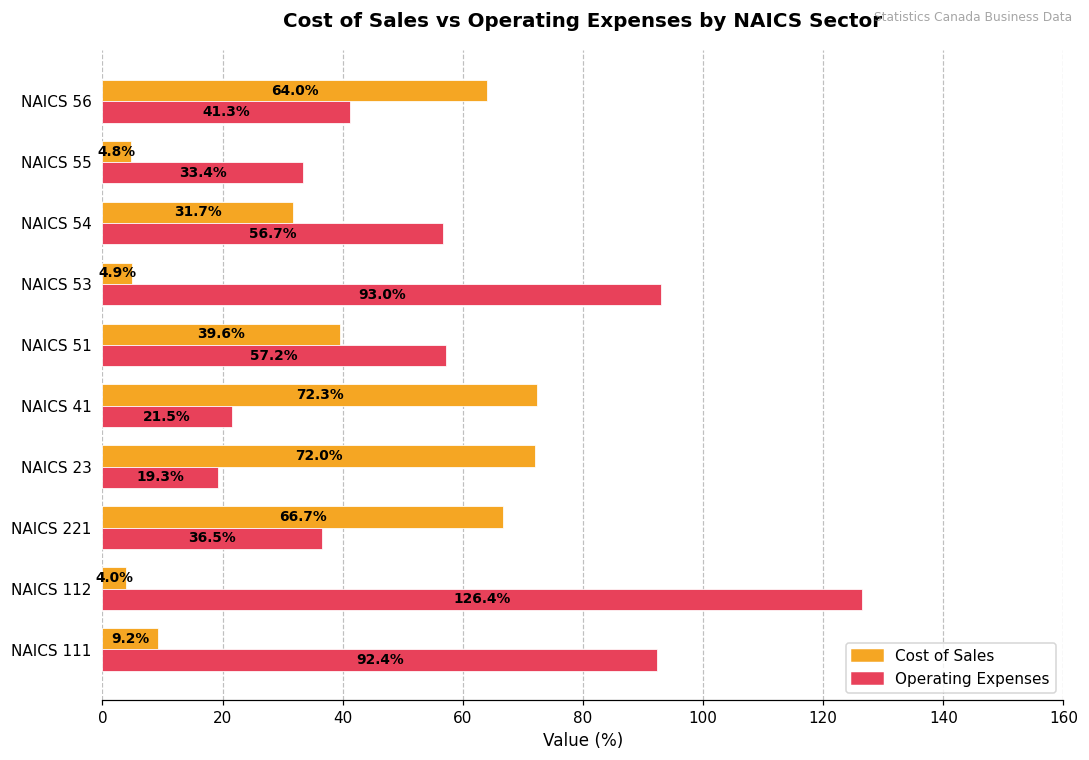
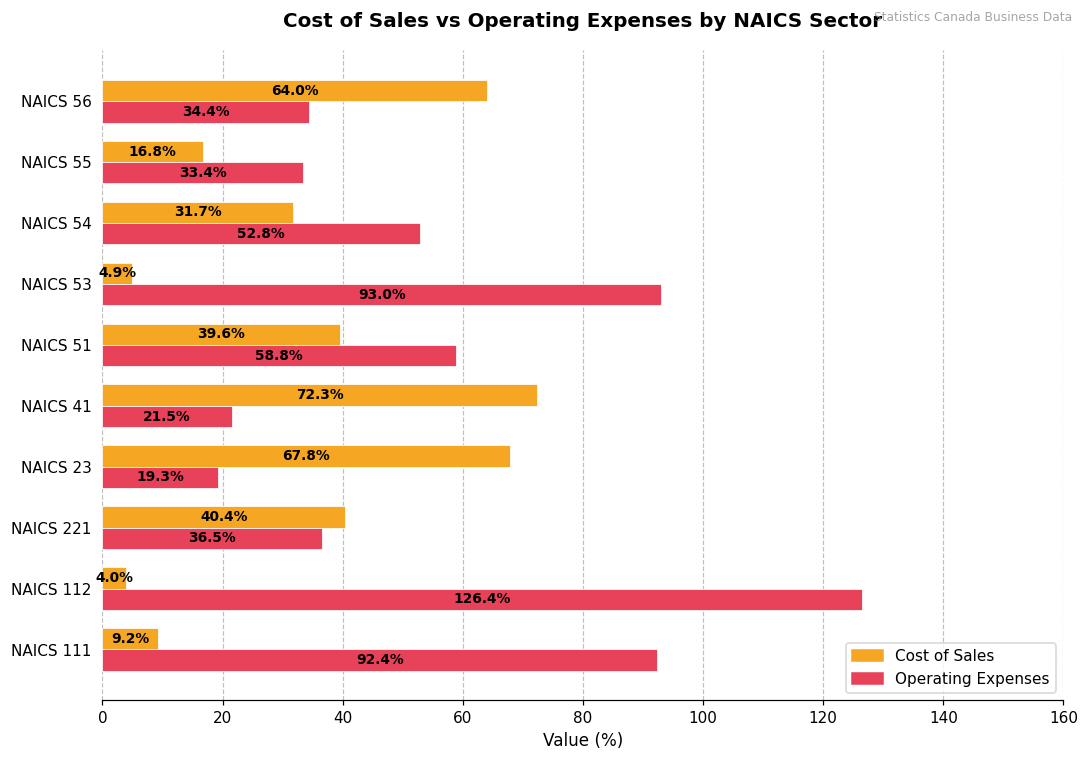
  {
    "Cost of Sales": {
      "NAICS 56": "64.0%",
-     "NAICS 55": "4.8%",
+     "NAICS 55": "16.8%",
      "NAICS 54": "31.7%",
      "NAICS 53": "4.9%",
      "NAICS 51": "39.6%",
      "NAICS 41": "72.3%",
-     "NAICS 23": "72.0%",
-     "NAICS 221": "66.7%",
+     "NAICS 23": "67.8%",
+     "NAICS 221": "40.4%",
      "NAICS 112": "4.0%",
      "NAICS 111": "9.2%"
    },
    "Operating Expenses": {
-     "NAICS 56": "41.3%",
+     "NAICS 56": "34.4%",
      "NAICS 55": "33.4%",
-     "NAICS 54": "56.7%",
+     "NAICS 54": "52.8%",
      "NAICS 53": "93.0%",
-     "NAICS 51": "57.2%",
+     "NAICS 51": "58.8%",
      "NAICS 41": "21.5%",
      "NAICS 23": "19.3%",
      "NAICS 221": "36.5%",
      "NAICS 112": "126.4%",
      "NAICS 111": "92.4%"
    }
  }
